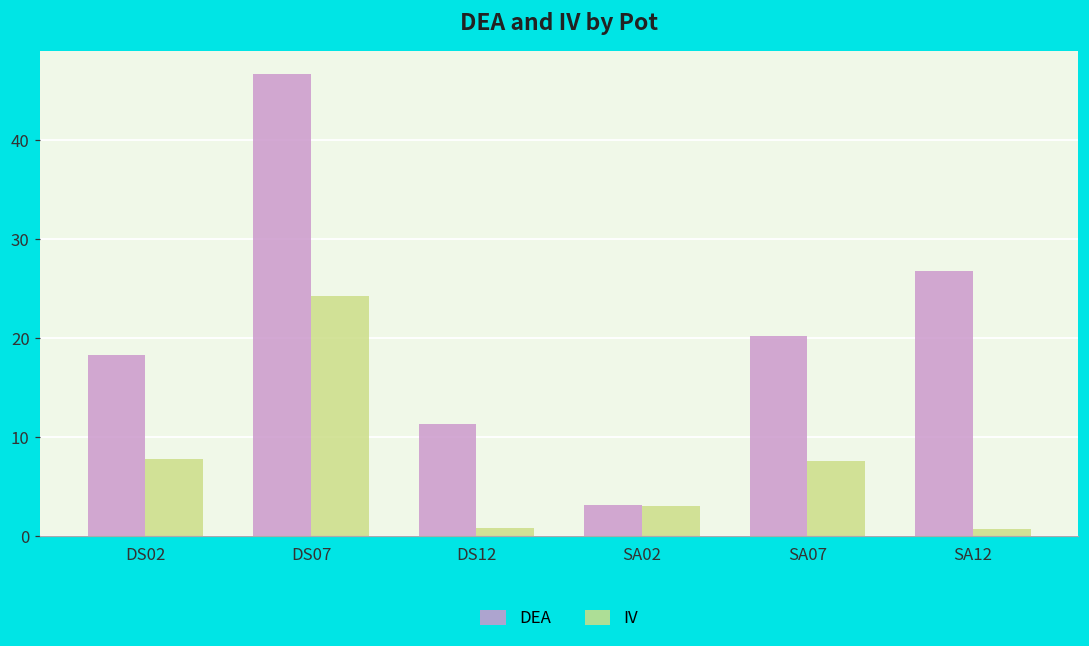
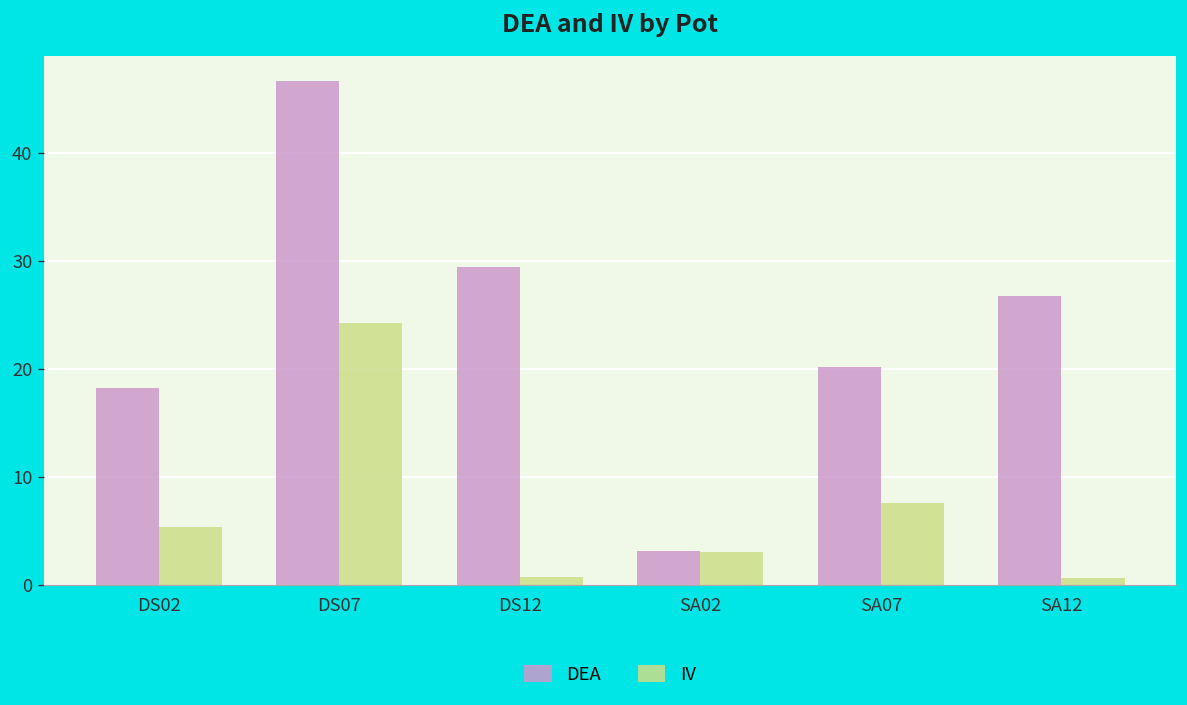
  {
    "DEA": {
      "DS02": 18,
      "DS07": 47,
-     "DS12": 11,
+     "DS12": 30,
      "SA02": 3,
      "SA07": 20,
      "SA12": 27
    },
    "IV": {
-     "DS02": 8,
+     "DS02": 5,
      "DS07": 24,
      "DS12": 1,
      "SA02": 3,
      "SA07": 8,
      "SA12": 1
    }
  }
